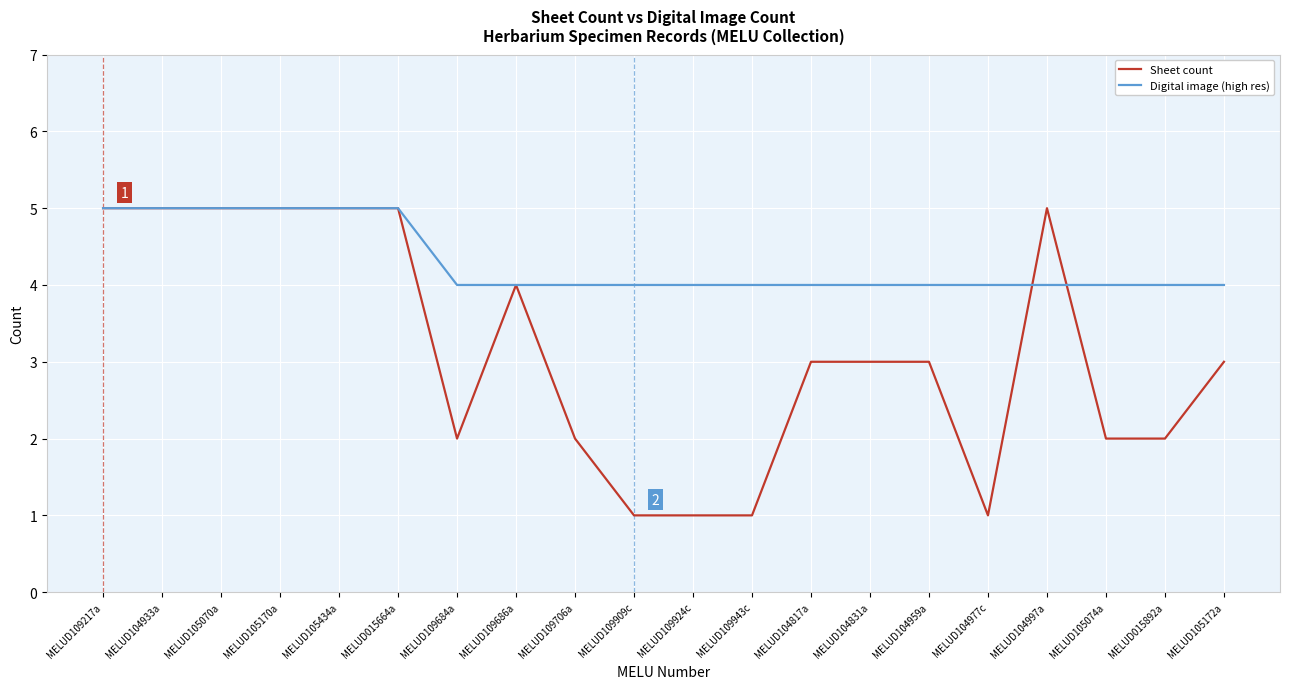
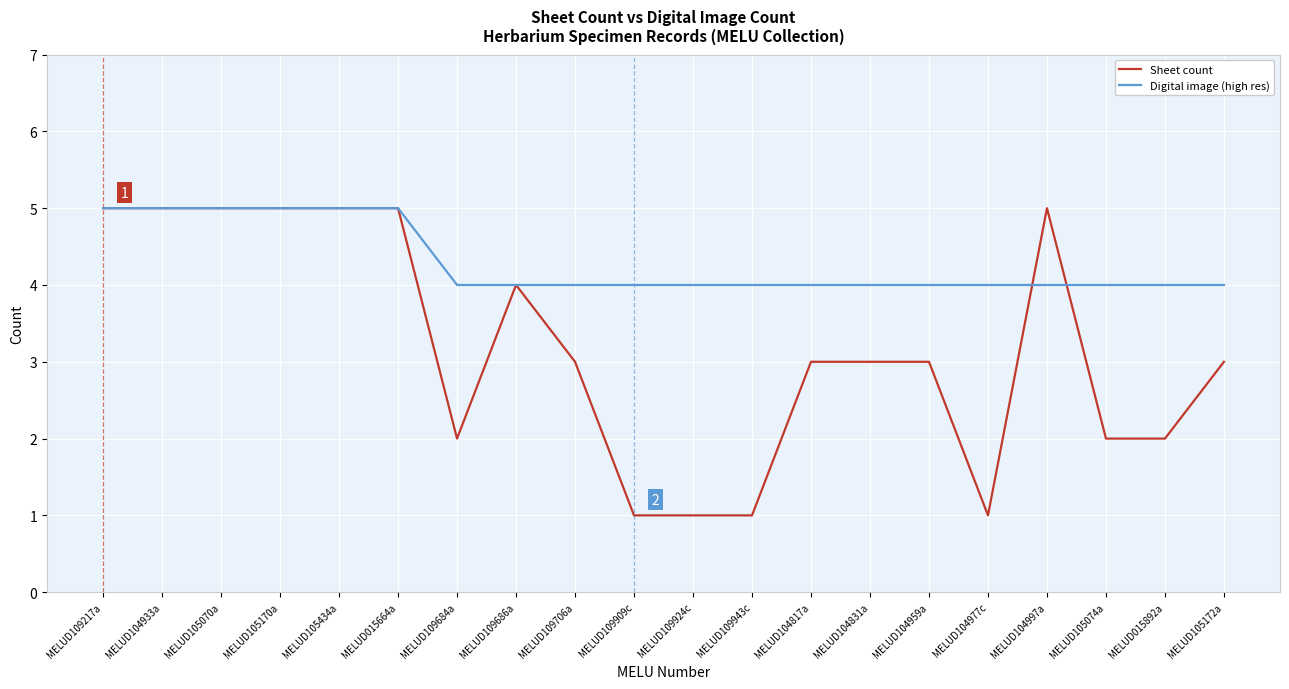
  {
    "Sheet count": {
      "MELUD109684a": 2,
-     "MELUD109706a": 2,
+     "MELUD109706a": 3,
      "MELUD109924c": 1,
      "MELUD109943c": 1,
      "MELUD104817a": 3,
      "MELUD104831a": 3,
      "MELUD104959a": 3,
      "MELUD104977c": 1,
      "MELUD104997a": 5,
      "MELUD105074a": 2,
      "MELUD015892a": 2,
      "MELUD105172a": 3
    },
    "Digital image (high res)": {
      "MELUD109684a": 4,
      "MELUD109706a": 4,
      "MELUD109909c": 4,
      "MELUD109924c": 4,
      "MELUD109943c": 4,
      "MELUD104817a": 4,
      "MELUD104831a": 4,
      "MELUD104959a": 4,
      "MELUD104977c": 4,
      "MELUD104997a": 4,
      "MELUD105074a": 4,
      "MELUD015892a": 4,
      "MELUD105172a": 4
    }
  }
